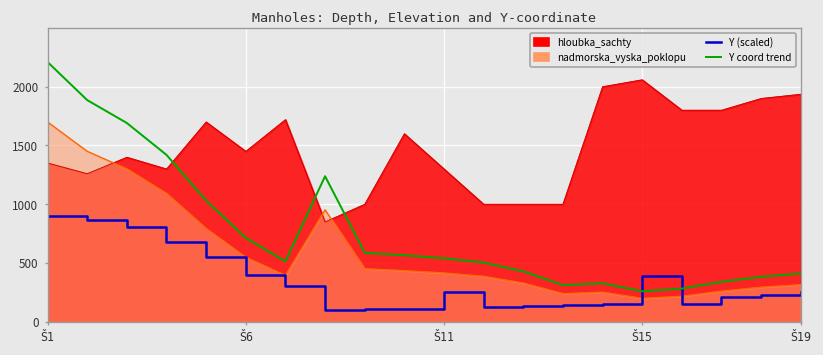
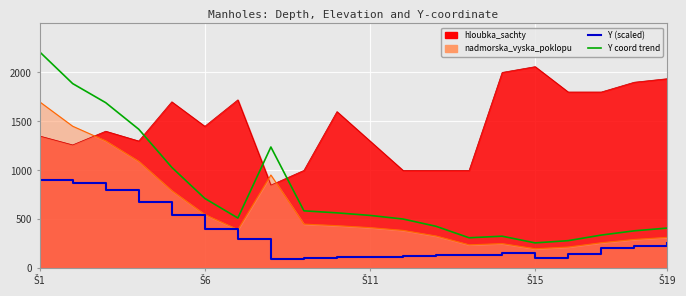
  {
    "hloubka_sachty": {
      "Š1": 1400,
      "Š6": 1500,
      "Š11": 1300,
      "Š15": 2100,
      "Š19": 1900
    },
    "nadmorska_vyska_poklopu": {
      "Š1": 1700,
      "Š6": 500,
      "Š11": 400,
      "Š15": 200,
      "Š19": 300
    },
    "Y (scaled)": {
      "Š1": 900,
      "Š6": 400,
-     "Š11": 300,
-     "Š15": 400,
+     "Š11": 100,
+     "Š15": 100,
      "Š19": 300
    },
    "Y coord trend": {
      "Š1": 2200,
      "Š6": 700,
      "Š11": 500,
      "Š15": 300,
      "Š19": 400
    }
  }
